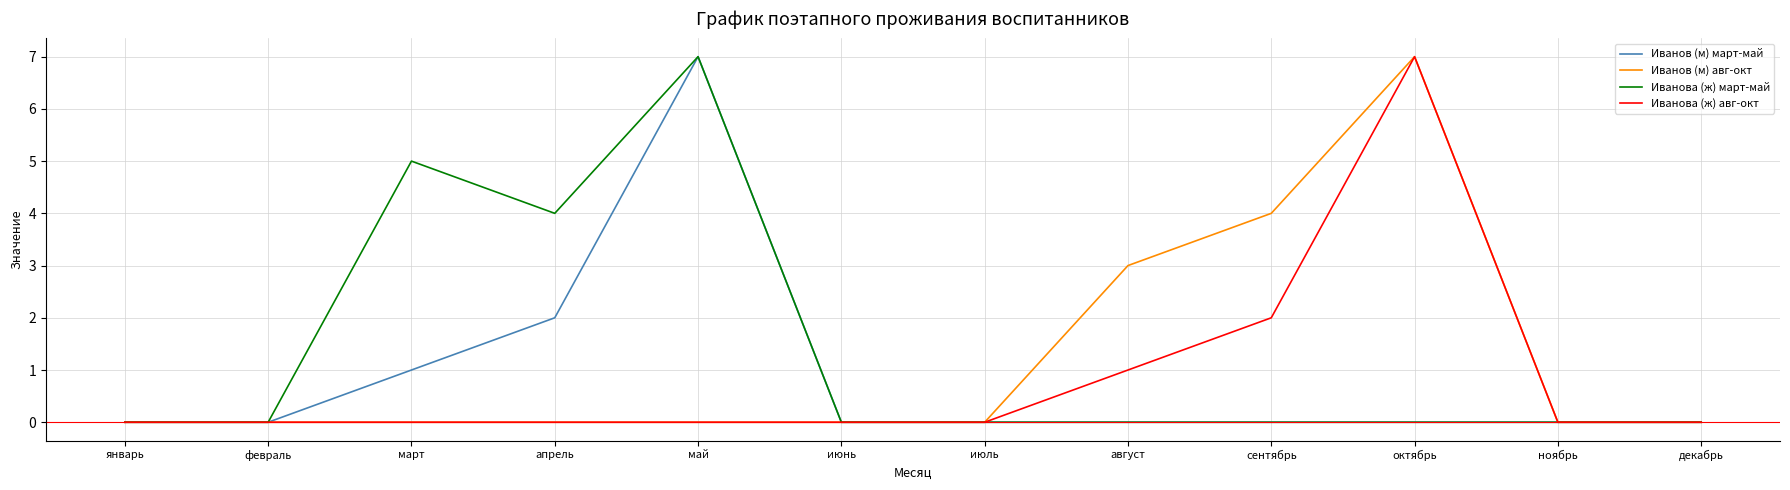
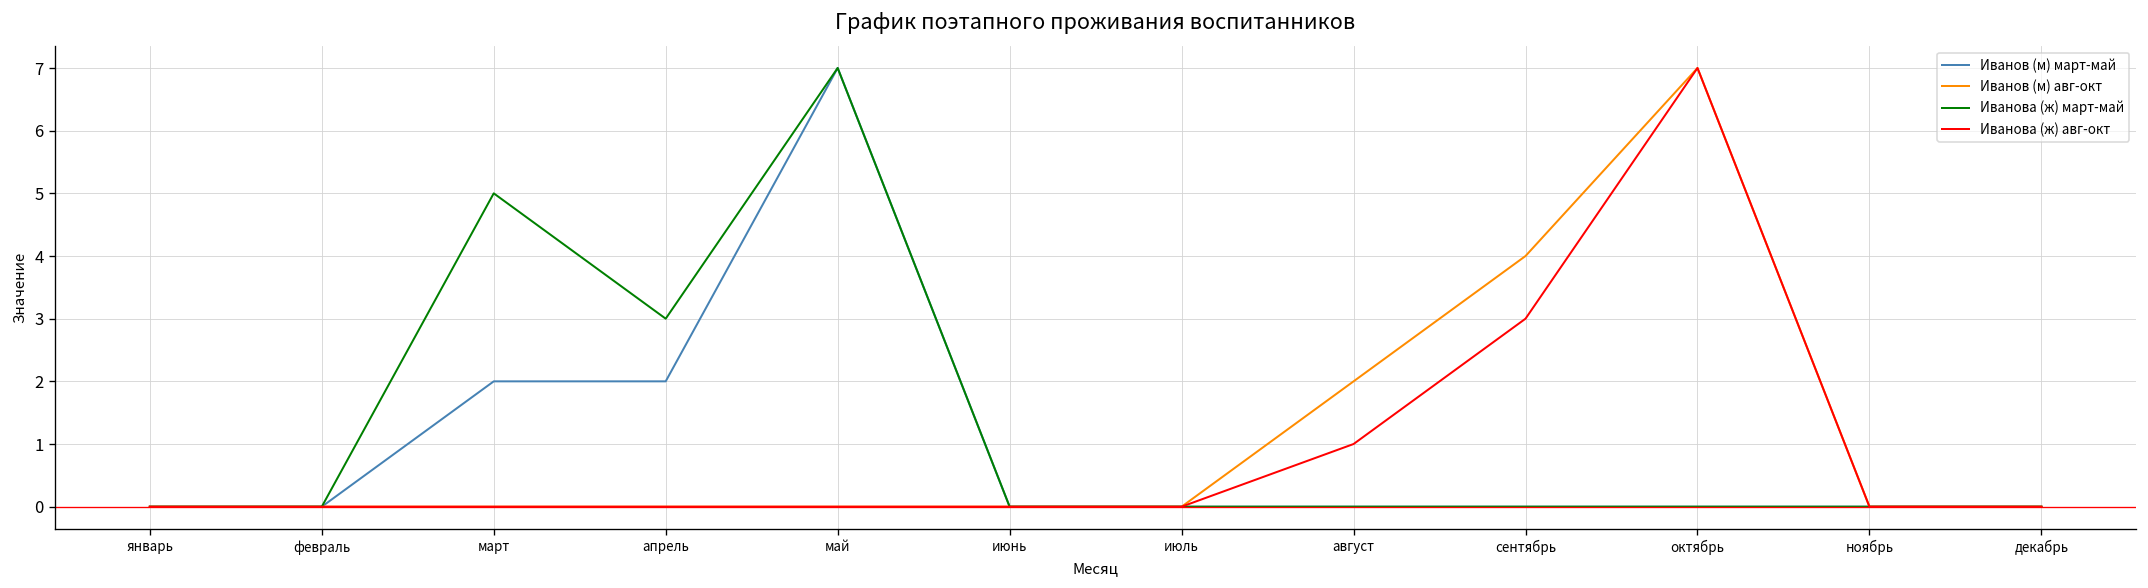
  {
    "Иванов (м) март-май": {
-     "март": 1,
+     "март": 2,
      "апрель": 2
    },
    "Иванов (м) авг-окт": {
-     "август": 3,
+     "август": 2,
      "сентябрь": 4
    },
    "Иванова (ж) март-май": {
      "март": 5,
-     "апрель": 4
+     "апрель": 3
    },
    "Иванова (ж) авг-окт": {
      "август": 1,
-     "сентябрь": 2
+     "сентябрь": 3
    }
  }
